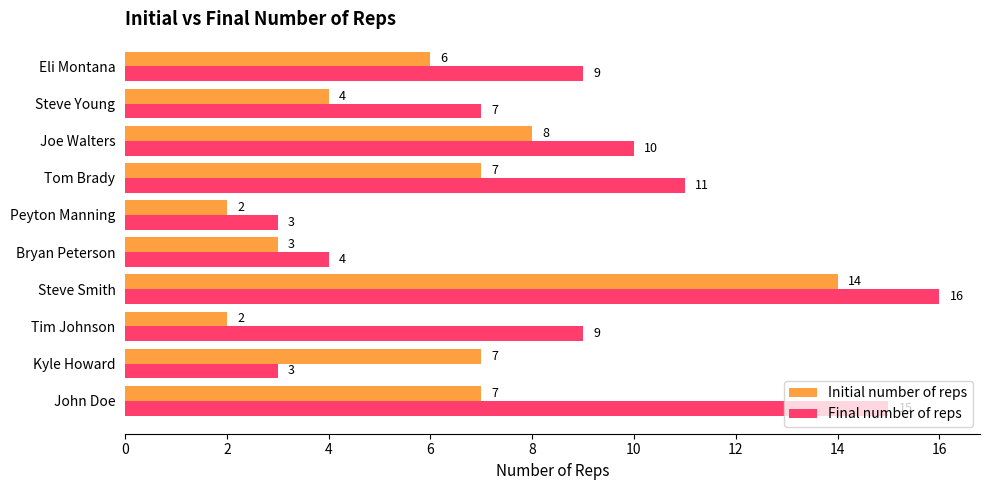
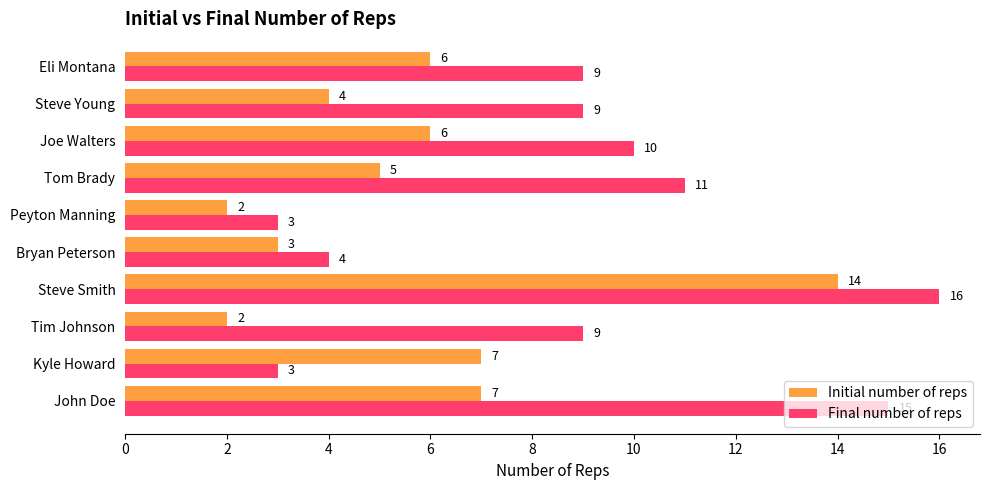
  {
    "Initial number of reps": {
      "Eli Montana": 6,
      "Steve Young": 4,
-     "Joe Walters": 8,
-     "Tom Brady": 7,
+     "Joe Walters": 6,
+     "Tom Brady": 5,
      "Peyton Manning": 2,
      "Bryan Peterson": 3,
      "Steve Smith": 14,
      "Tim Johnson": 2,
      "Kyle Howard": 7,
      "John Doe": 7
    },
    "Final number of reps": {
      "Eli Montana": 9,
-     "Steve Young": 7,
+     "Steve Young": 9,
      "Joe Walters": 10,
      "Tom Brady": 11,
      "Peyton Manning": 3,
      "Bryan Peterson": 4,
      "Steve Smith": 16,
      "Tim Johnson": 9,
      "Kyle Howard": 3
    }
  }
